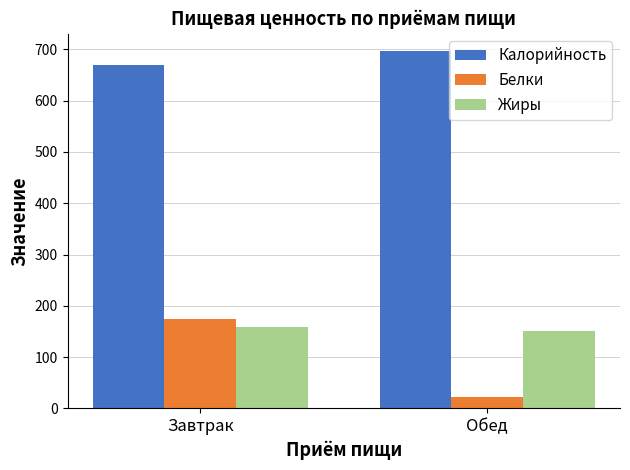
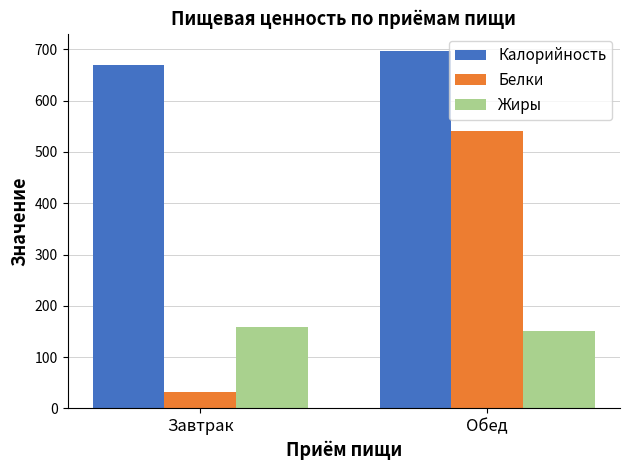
  {
    "Калорийность": {
      "Завтрак": 670,
      "Обед": 700
    },
    "Белки": {
-     "Завтрак": 170,
-     "Обед": 20
+     "Завтрак": 30,
+     "Обед": 540
    },
    "Жиры": {
      "Завтрак": 160,
      "Обед": 150
    }
  }
